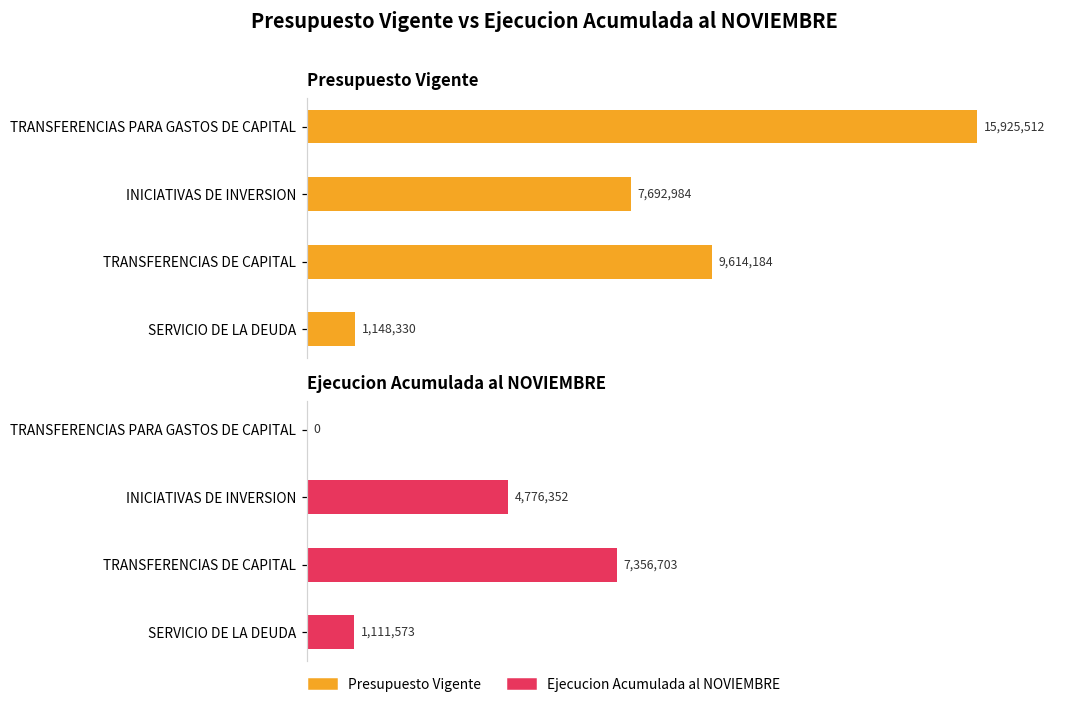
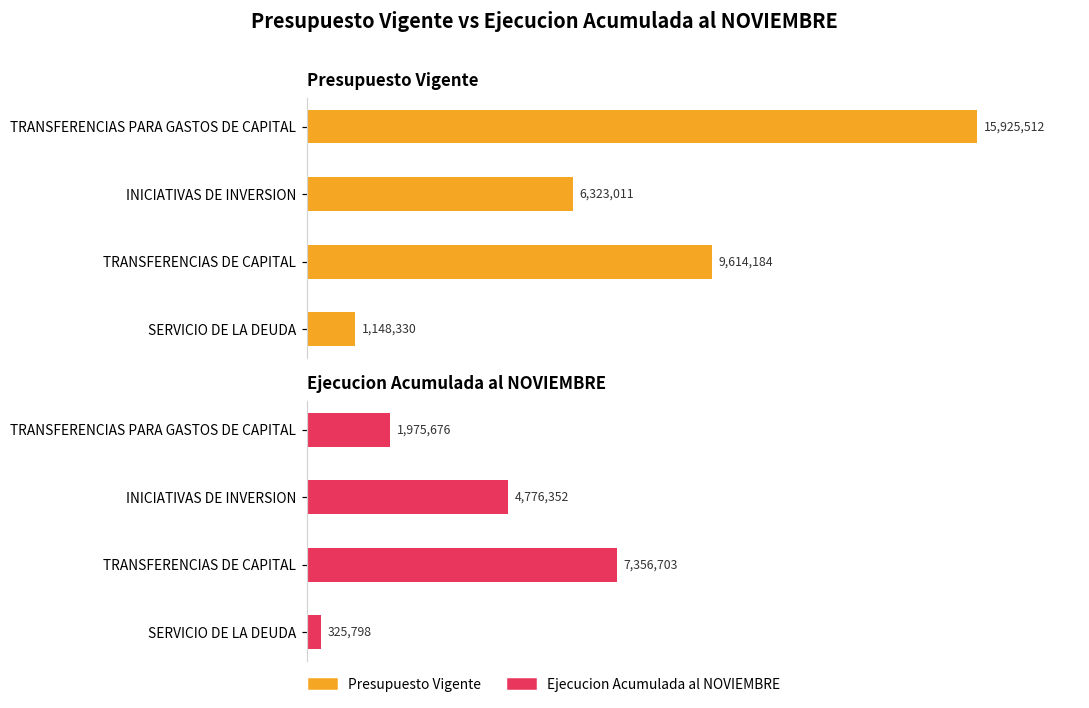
  {
    "Presupuesto Vigente": {
      "TRANSFERENCIAS PARA GASTOS DE CAPITAL": "15,925,512",
-     "INICIATIVAS DE INVERSION": "7,692,984",
+     "INICIATIVAS DE INVERSION": "6,323,011",
      "TRANSFERENCIAS DE CAPITAL": "9,614,184",
      "SERVICIO DE LA DEUDA": "1,148,330"
    },
    "Ejecucion Acumulada al NOVIEMBRE": {
-     "TRANSFERENCIAS PARA GASTOS DE CAPITAL": "0",
+     "TRANSFERENCIAS PARA GASTOS DE CAPITAL": "1,975,676",
      "INICIATIVAS DE INVERSION": "4,776,352",
      "TRANSFERENCIAS DE CAPITAL": "7,356,703",
-     "SERVICIO DE LA DEUDA": "1,111,573"
+     "SERVICIO DE LA DEUDA": "325,798"
    }
  }
